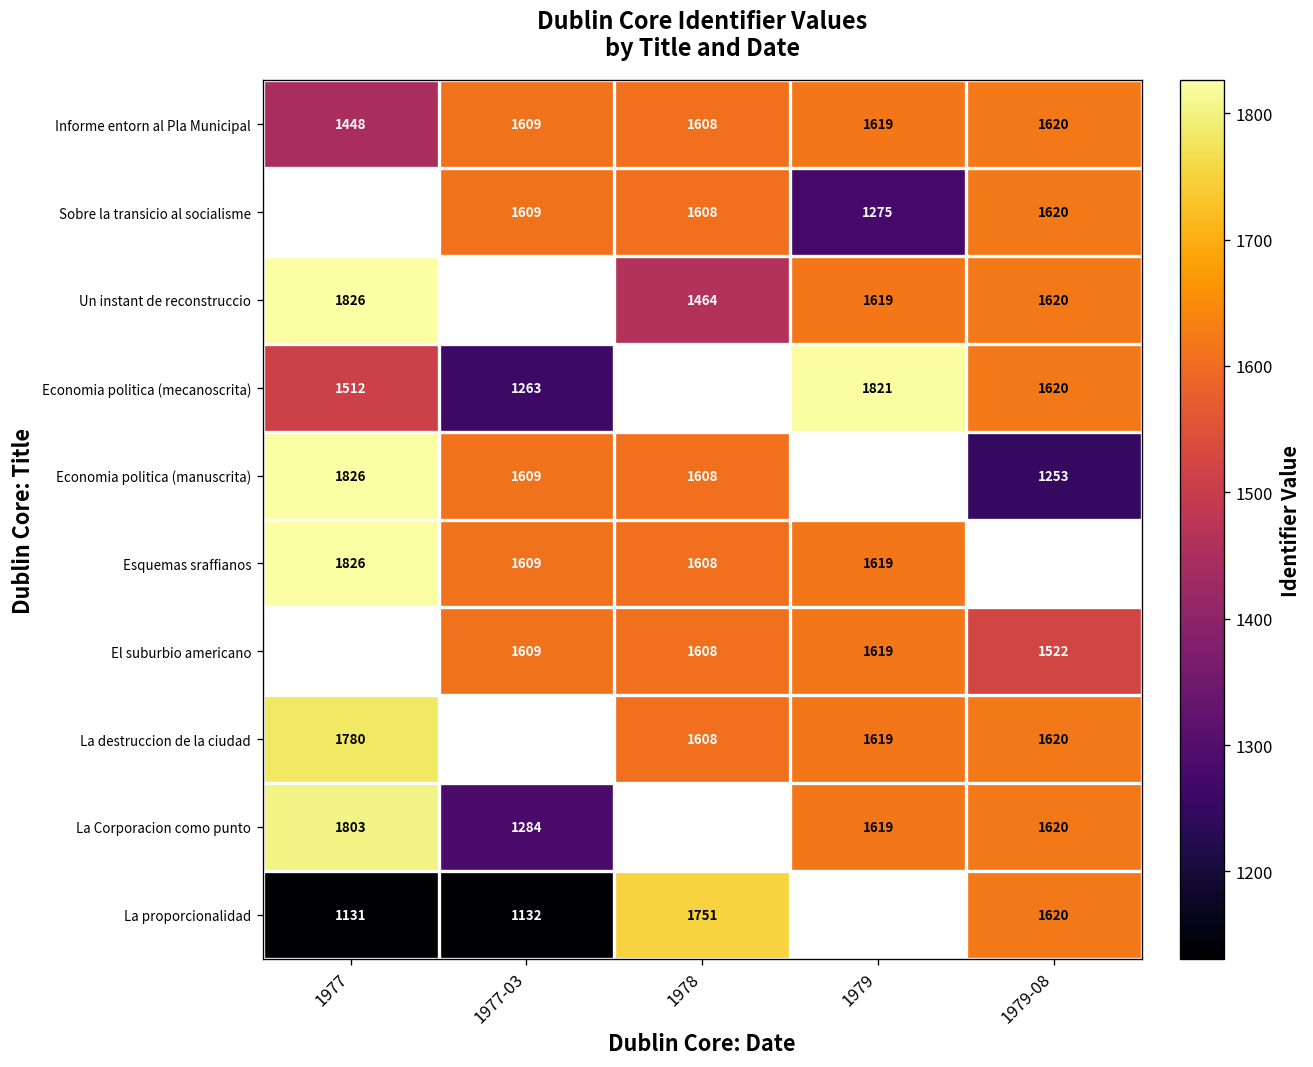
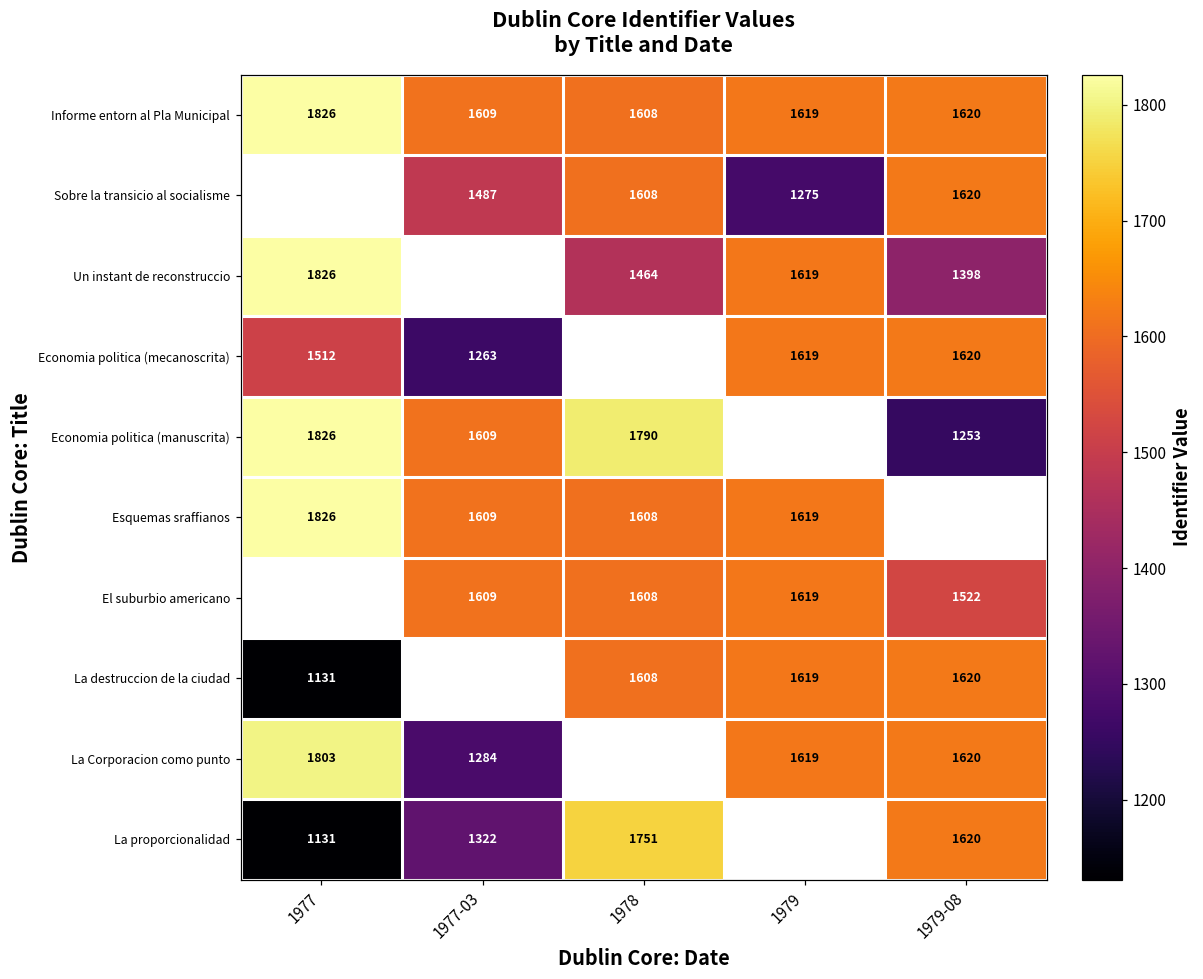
  {
    "Informe entorn al Pla Municipal": {
-     "1977": 1448,
+     "1977": 1826,
      "1977-03": 1609,
      "1978": 1608,
      "1979": 1619,
      "1979-08": 1620
    },
    "Sobre la transicio al socialisme": {
-     "1977-03": 1609,
+     "1977-03": 1487,
      "1978": 1608,
      "1979": 1275,
      "1979-08": 1620
    },
    "Un instant de reconstruccio": {
      "1977": 1826,
      "1978": 1464,
      "1979": 1619,
-     "1979-08": 1620
+     "1979-08": 1398
    },
    "Economia politica (mecanoscrita)": {
      "1977": 1512,
      "1977-03": 1263,
-     "1979": 1821,
+     "1979": 1619,
      "1979-08": 1620
    },
    "Economia politica (manuscrita)": {
      "1977": 1826,
      "1977-03": 1609,
-     "1978": 1608,
+     "1978": 1790,
      "1979-08": 1253
    },
    "Esquemas sraffianos": {
      "1977": 1826,
      "1977-03": 1609,
      "1978": 1608,
      "1979": 1619
    },
    "El suburbio americano": {
      "1977-03": 1609,
      "1978": 1608,
      "1979": 1619,
      "1979-08": 1522
    },
    "La destruccion de la ciudad": {
-     "1977": 1780,
+     "1977": 1131,
      "1978": 1608,
      "1979": 1619,
      "1979-08": 1620
    },
    "La Corporacion como punto": {
      "1977": 1803,
      "1977-03": 1284,
      "1979": 1619,
      "1979-08": 1620
    },
    "La proporcionalidad": {
      "1977": 1131,
-     "1977-03": 1132,
+     "1977-03": 1322,
      "1978": 1751,
      "1979-08": 1620
    }
  }
